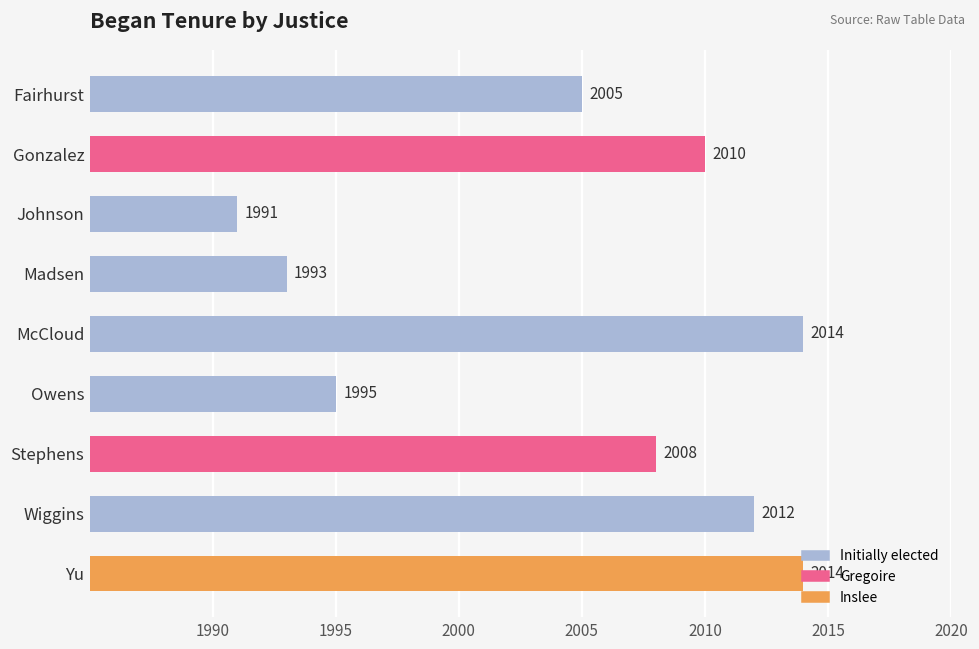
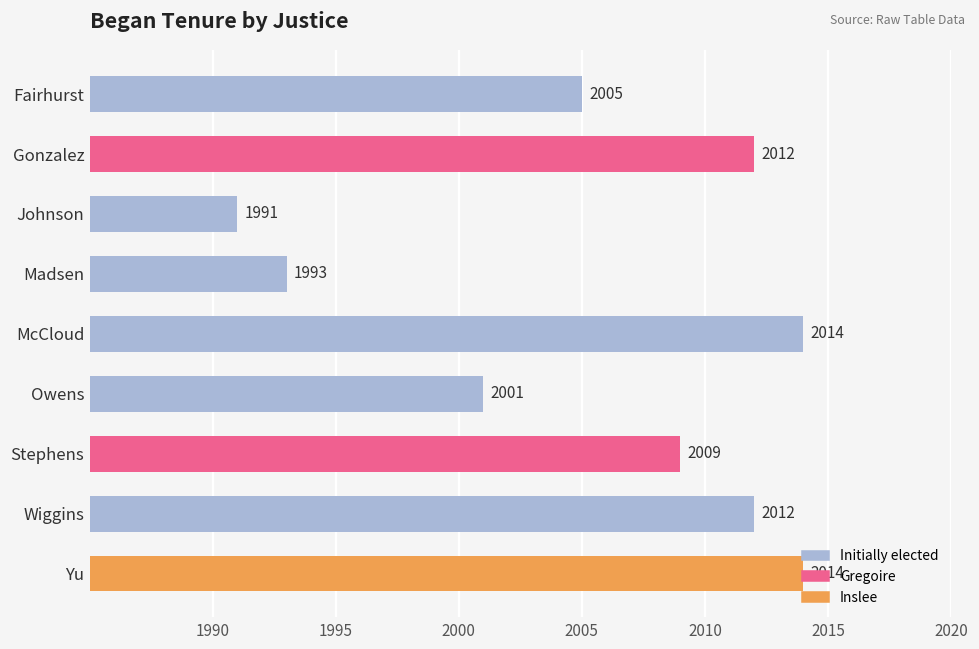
  {
    "Fairhurst": 2005,
-   "Gonzalez": 2010,
+   "Gonzalez": 2012,
    "Johnson": 1991,
    "Madsen": 1993,
    "McCloud": 2014,
-   "Owens": 1995,
-   "Stephens": 2008,
+   "Owens": 2001,
+   "Stephens": 2009,
    "Wiggins": 2012,
    "Yu": 2014
  }
